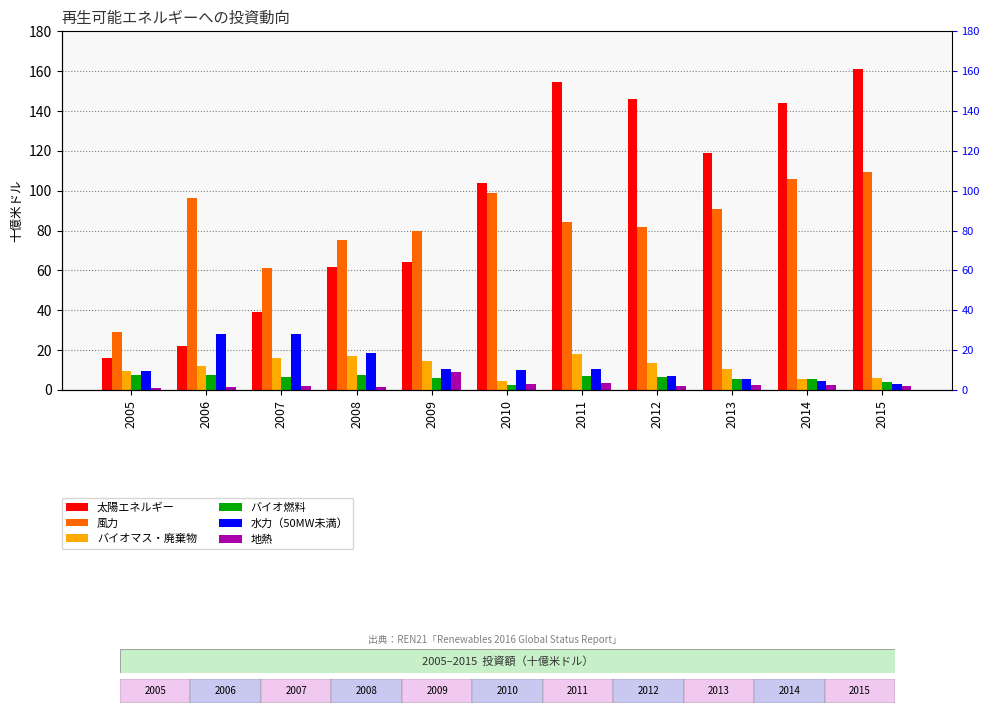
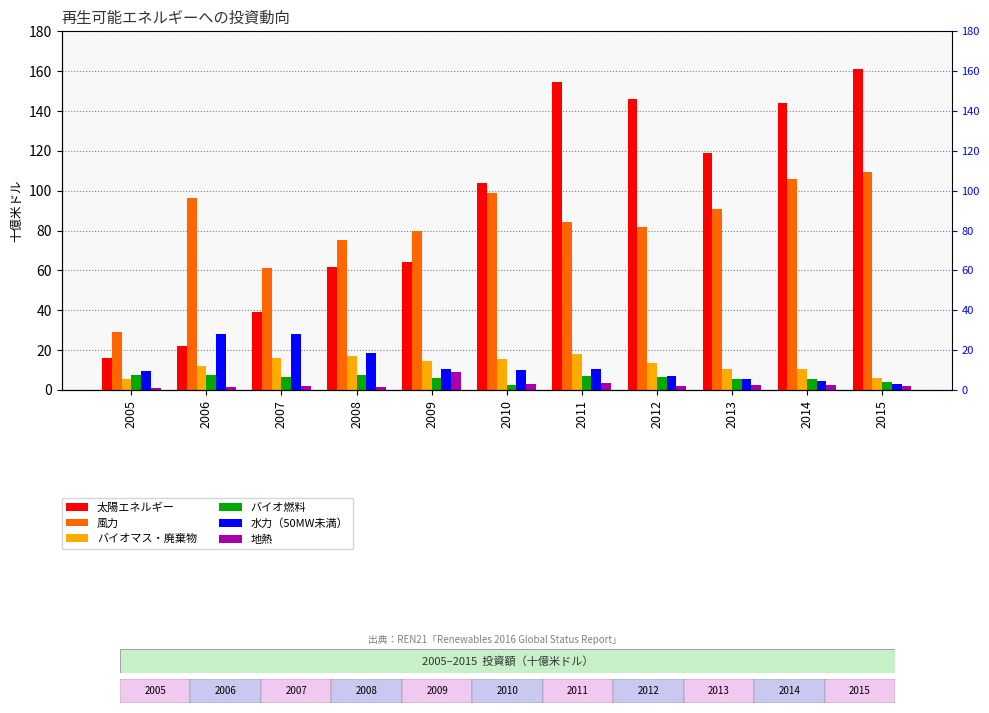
  {
    "太陽エネルギー": {
      "2005": 16,
      "2006": 22,
      "2007": 39,
      "2008": 62,
      "2009": 64,
      "2010": 104,
      "2011": 155,
      "2012": 146,
      "2013": 119,
      "2014": 144,
      "2015": 161
    },
    "風力": {
      "2005": 29,
      "2006": 96,
      "2007": 61,
      "2008": 75,
      "2009": 80,
      "2010": 99,
      "2011": 84,
      "2012": 82,
      "2013": 91,
      "2014": 106,
      "2015": 110
    },
    "バイオマス・廃棄物": {
-     "2005": 10,
+     "2005": 6,
      "2006": 12,
      "2007": 16,
      "2008": 17,
      "2009": 15,
-     "2010": 5,
+     "2010": 16,
      "2011": 18,
      "2012": 14,
      "2013": 11,
-     "2014": 6,
+     "2014": 10,
      "2015": 6
    },
    "バイオ燃料": {
      "2005": 7,
      "2006": 8,
      "2007": 7,
      "2008": 8,
      "2009": 6,
      "2010": 3,
      "2011": 7,
      "2012": 6,
      "2013": 6,
      "2014": 6,
      "2015": 4
    },
    "水力（50MW未満）": {
      "2005": 10,
      "2006": 28,
      "2007": 28,
      "2008": 19,
      "2009": 10,
      "2010": 10,
      "2011": 10,
      "2012": 7,
      "2013": 6,
      "2014": 5,
      "2015": 3
    },
    "地熱": {
      "2006": 2,
      "2007": 2,
      "2008": 2,
      "2009": 9,
      "2010": 3,
      "2011": 4,
      "2012": 2,
      "2013": 2,
      "2014": 3,
      "2015": 2
    }
  }
